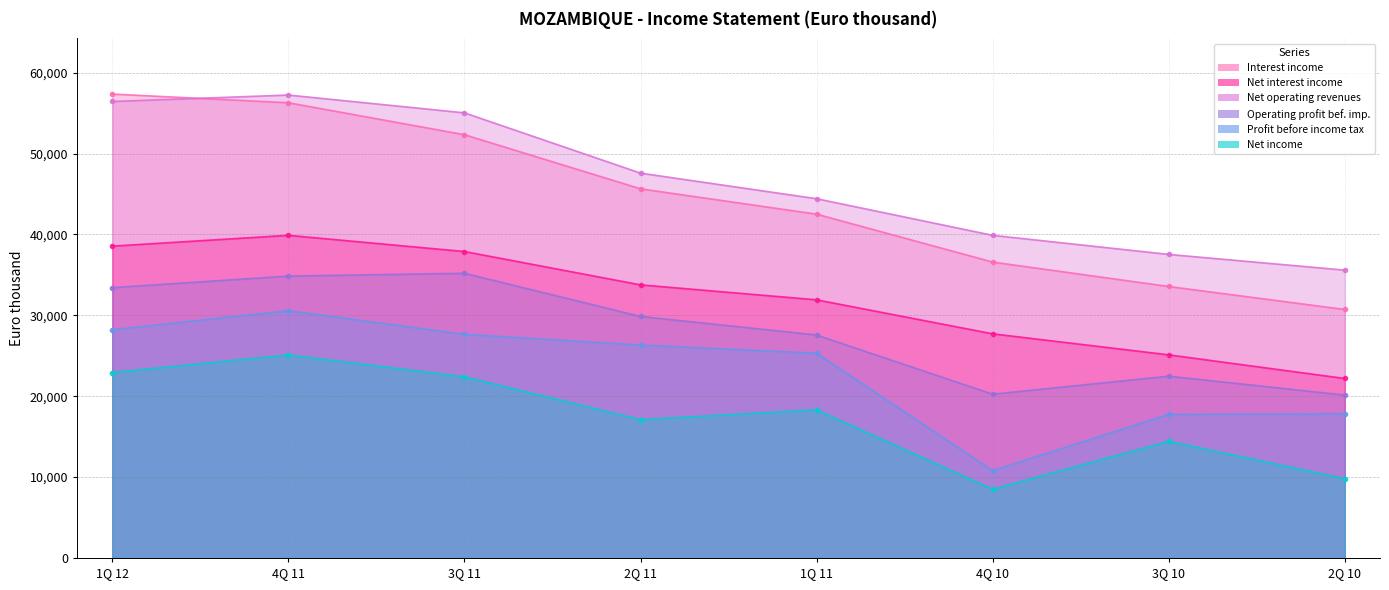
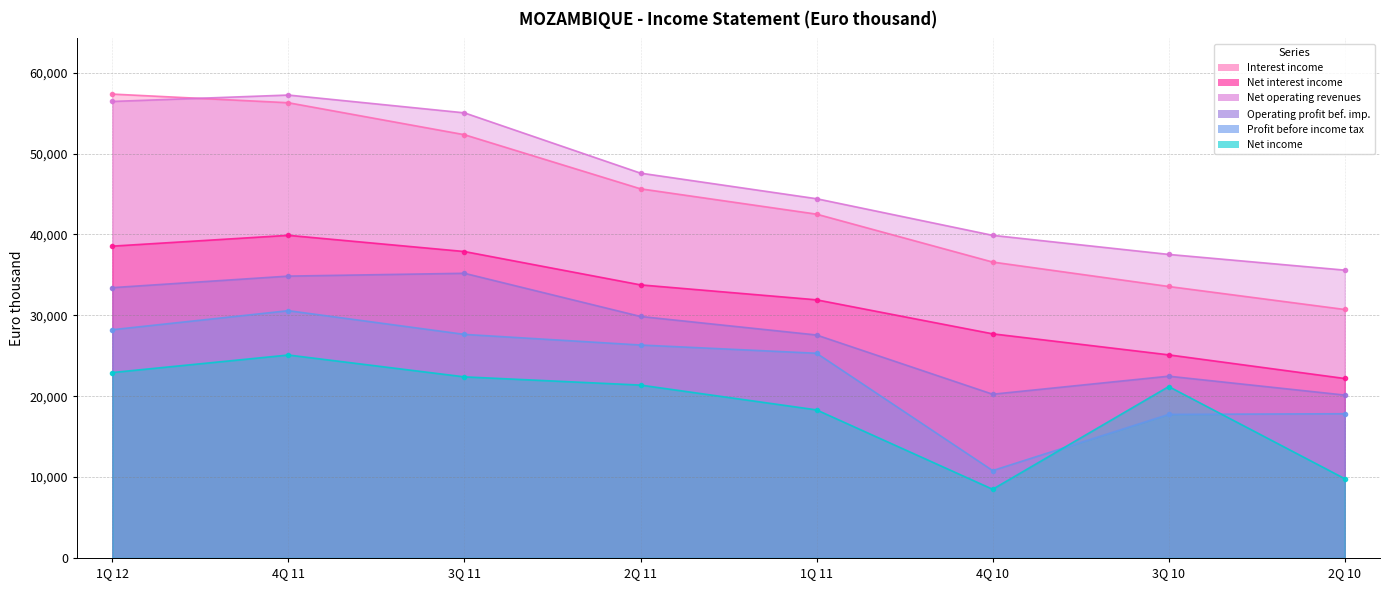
  {
    "Net income": {
      "1Q 12": "23,000",
      "4Q 11": "25,000",
      "3Q 11": "22,000",
-     "2Q 11": "17,000",
+     "2Q 11": "21,000",
      "1Q 11": "18,000",
      "4Q 10": "8,000",
-     "3Q 10": "14,000",
+     "3Q 10": "21,000",
      "2Q 10": "10,000"
    }
  }
